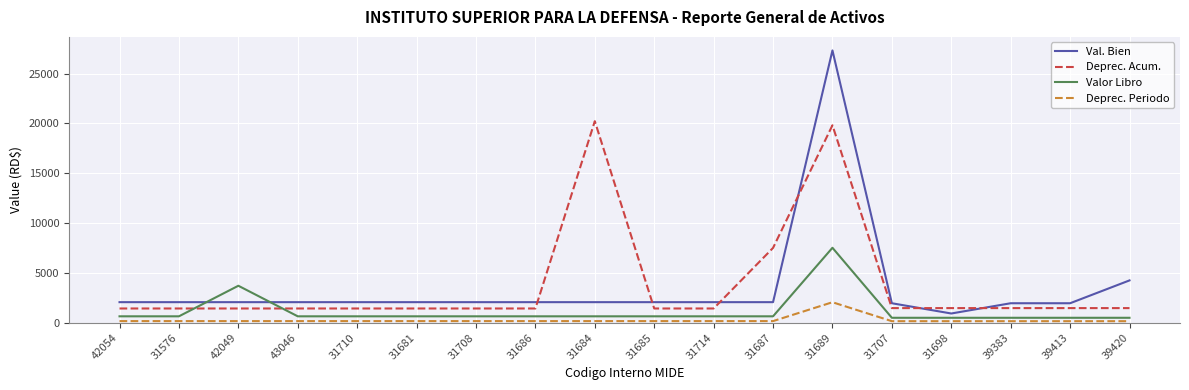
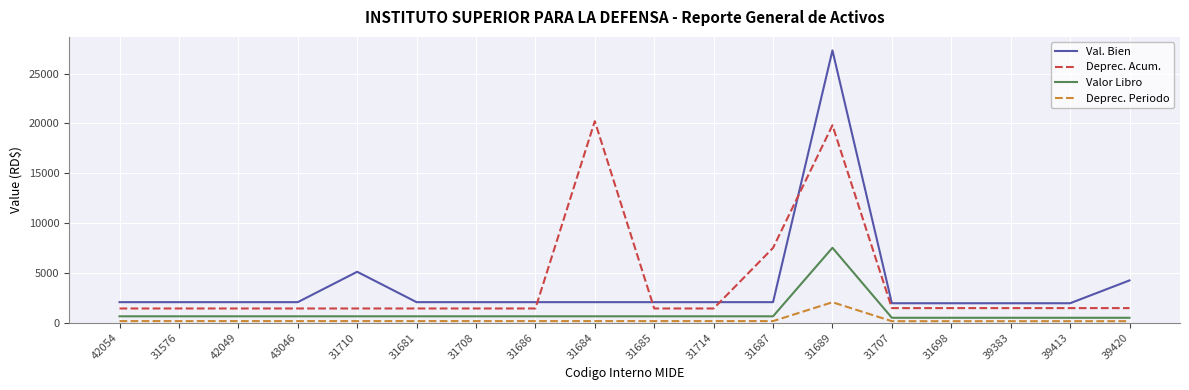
  {
    "Val. Bien": {
      "42054": 2000,
      "31576": 2000,
      "42049": 2000,
      "43046": 2000,
-     "31710": 2000,
+     "31710": 5000,
      "31681": 2000,
      "31708": 2000,
      "31686": 2000,
      "31684": 2000,
      "31685": 2000,
      "31714": 2000,
      "31687": 2000,
      "31689": 27000,
      "31707": 2000,
-     "31698": 1000,
+     "31698": 2000,
      "39383": 2000,
      "39413": 2000,
      "39420": 4000
    },
    "Deprec. Acum.": {
      "42054": 1000,
      "31576": 1000,
      "42049": 1000,
      "43046": 1000,
      "31710": 1000,
      "31681": 1000,
      "31708": 1000,
      "31686": 1000,
      "31684": 20000,
      "31685": 1000,
      "31714": 1000,
      "31687": 7000,
      "31689": 20000,
      "31707": 1000,
      "31698": 1000,
      "39383": 1000,
      "39413": 1000,
      "39420": 1000
    },
    "Valor Libro": {
      "42054": 1000,
      "31576": 1000,
-     "42049": 4000,
+     "42049": 1000,
      "43046": 1000,
      "31710": 1000,
      "31681": 1000,
      "31708": 1000,
      "31686": 1000,
      "31684": 1000,
      "31685": 1000,
      "31714": 1000,
      "31687": 1000,
      "31689": 8000,
      "31707": 0,
      "31698": 0,
      "39383": 0,
      "39413": 0,
      "39420": 0
    },
    "Deprec. Periodo": {
      "42054": 0,
      "31576": 0,
      "42049": 0,
      "43046": 0,
      "31710": 0,
      "31681": 0,
      "31708": 0,
      "31686": 0,
      "31684": 0,
      "31685": 0,
      "31714": 0,
      "31687": 0,
      "31689": 2000,
      "31707": 0,
      "31698": 0,
      "39383": 0,
      "39413": 0,
      "39420": 0
    }
  }
